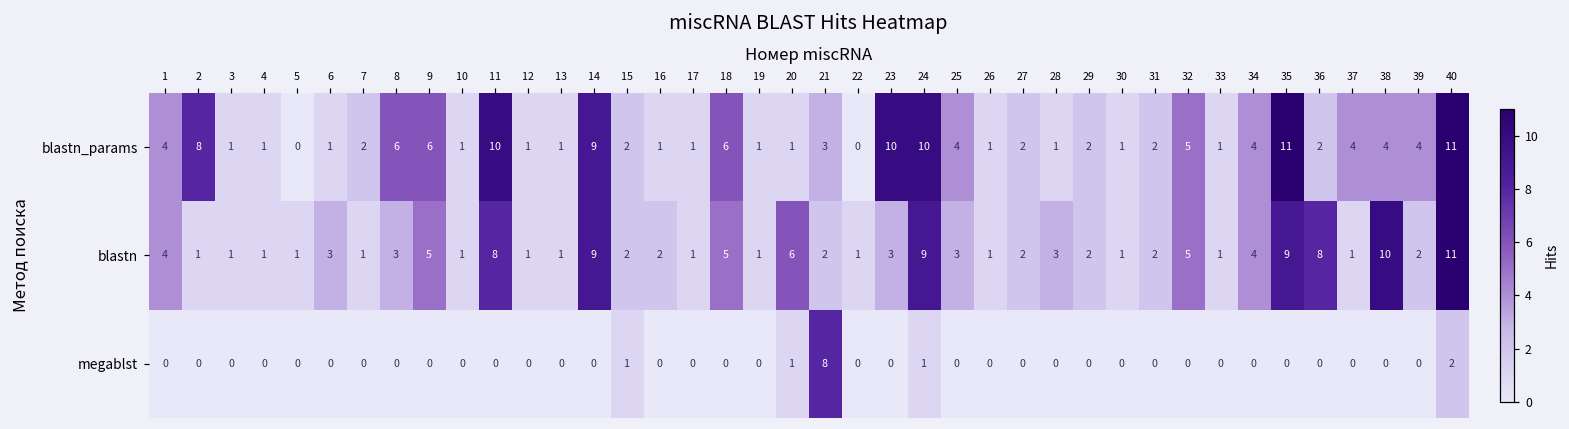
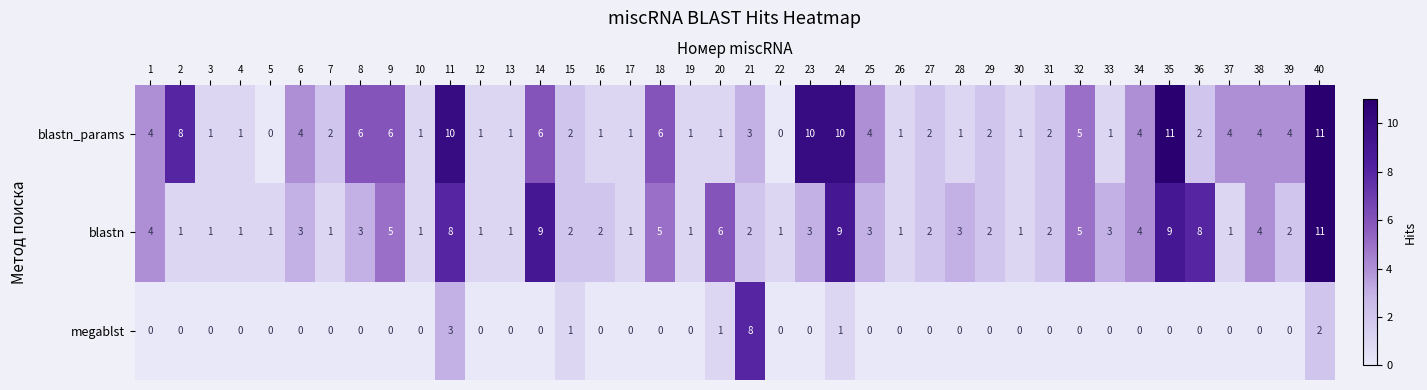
  {
    "blastn_params": {
      "1": 4,
      "2": 8,
      "3": 1,
      "4": 1,
      "5": 0,
-     "6": 1,
+     "6": 4,
      "7": 2,
      "8": 6,
      "9": 6,
      "10": 1,
      "11": 10,
      "12": 1,
      "13": 1,
-     "14": 9,
+     "14": 6,
      "15": 2,
      "16": 1,
      "17": 1,
      "18": 6,
      "19": 1,
      "20": 1,
      "21": 3,
      "22": 0,
      "23": 10,
      "24": 10,
      "25": 4,
      "26": 1,
      "27": 2,
      "28": 1,
      "29": 2,
      "30": 1,
      "31": 2,
      "32": 5,
      "33": 1,
      "34": 4,
      "35": 11,
      "36": 2,
      "37": 4,
      "38": 4,
      "39": 4,
      "40": 11
    },
    "blastn": {
      "1": 4,
      "2": 1,
      "3": 1,
      "4": 1,
      "5": 1,
      "6": 3,
      "7": 1,
      "8": 3,
      "9": 5,
      "10": 1,
      "11": 8,
      "12": 1,
      "13": 1,
      "14": 9,
      "15": 2,
      "16": 2,
      "17": 1,
      "18": 5,
      "19": 1,
      "20": 6,
      "21": 2,
      "22": 1,
      "23": 3,
      "24": 9,
      "25": 3,
      "26": 1,
      "27": 2,
      "28": 3,
      "29": 2,
      "30": 1,
      "31": 2,
      "32": 5,
-     "33": 1,
+     "33": 3,
      "34": 4,
      "35": 9,
      "36": 8,
      "37": 1,
-     "38": 10,
+     "38": 4,
      "39": 2,
      "40": 11
    },
    "megablst": {
      "1": 0,
      "2": 0,
      "3": 0,
      "4": 0,
      "5": 0,
      "6": 0,
      "7": 0,
      "8": 0,
      "9": 0,
      "10": 0,
-     "11": 0,
+     "11": 3,
      "12": 0,
      "13": 0,
      "14": 0,
      "15": 1,
      "16": 0,
      "17": 0,
      "18": 0,
      "19": 0,
      "20": 1,
      "21": 8,
      "22": 0,
      "23": 0,
      "24": 1,
      "25": 0,
      "26": 0,
      "27": 0,
      "28": 0,
      "29": 0,
      "30": 0,
      "31": 0,
      "32": 0,
      "33": 0,
      "34": 0,
      "35": 0,
      "36": 0,
      "37": 0,
      "38": 0,
      "39": 0,
      "40": 2
    }
  }
